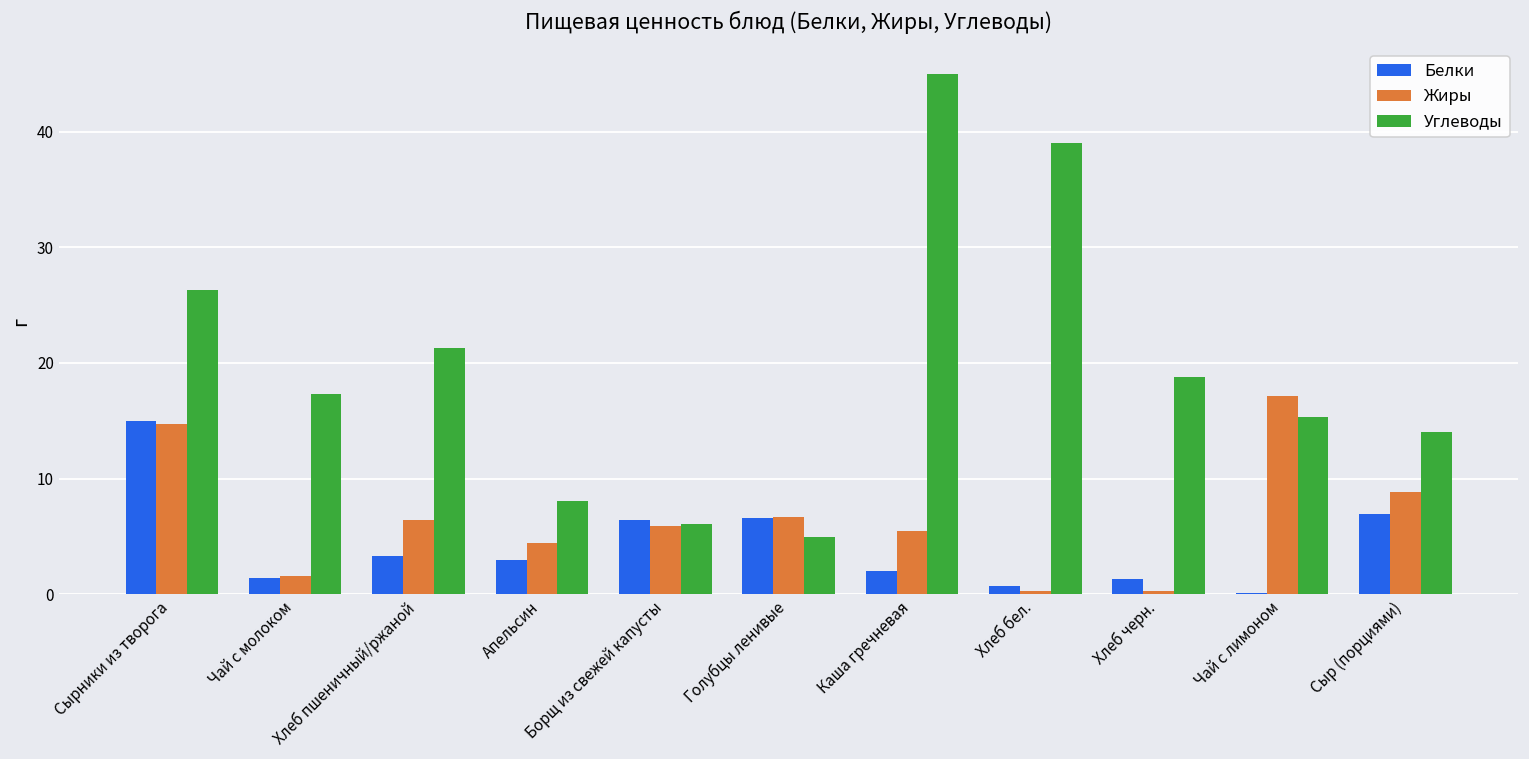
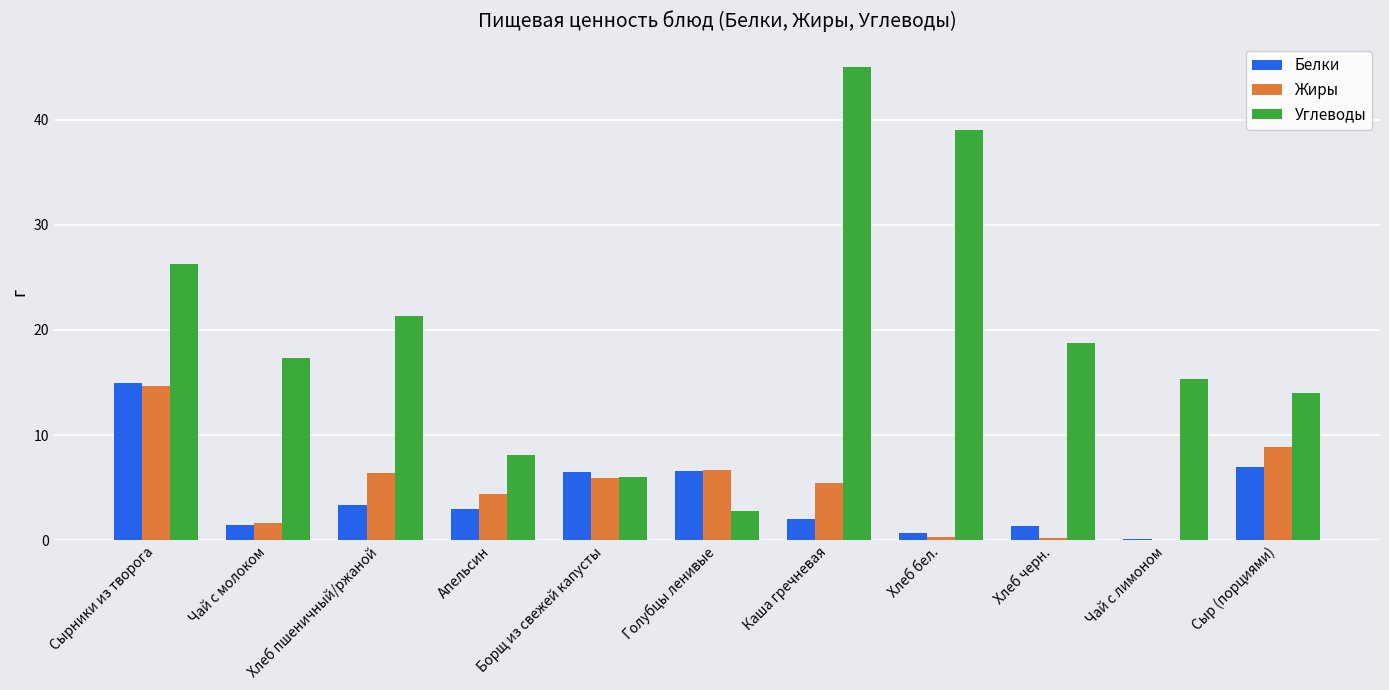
  {
    "Белки": {
      "Сырники из творога": 15.0,
      "Чай с молоком": 1.4,
      "Хлеб пшеничный/ржаной": 3.3,
      "Апельсин": 3.0,
      "Борщ из свежей капусты": 6.4,
      "Голубцы ленивые": 6.6,
      "Каша гречневая": 2.0,
      "Хлеб бел.": 0.7,
      "Хлеб черн.": 1.4,
      "Сыр (порциями)": 7.0
    },
    "Жиры": {
      "Сырники из творога": 14.7,
      "Чай с молоком": 1.6,
      "Хлеб пшеничный/ржаной": 6.4,
      "Апельсин": 4.4,
      "Борщ из свежей капусты": 5.9,
      "Голубцы ленивые": 6.7,
      "Каша гречневая": 5.4,
      "Хлеб бел.": 0.3,
      "Хлеб черн.": 0.3,
-     "Чай с лимоном": 17.1,
+     "Чай с лимоном": 0.0,
      "Сыр (порциями)": 8.9
    },
    "Углеводы": {
      "Сырники из творога": 26.3,
      "Чай с молоком": 17.3,
      "Хлеб пшеничный/ржаной": 21.3,
      "Апельсин": 8.1,
      "Борщ из свежей капусты": 6.0,
-     "Голубцы ленивые": 4.9,
+     "Голубцы ленивые": 2.8,
      "Каша гречневая": 45.0,
      "Хлеб бел.": 39.0,
      "Хлеб черн.": 18.8,
      "Чай с лимоном": 15.3,
      "Сыр (порциями)": 14.0
    }
  }
